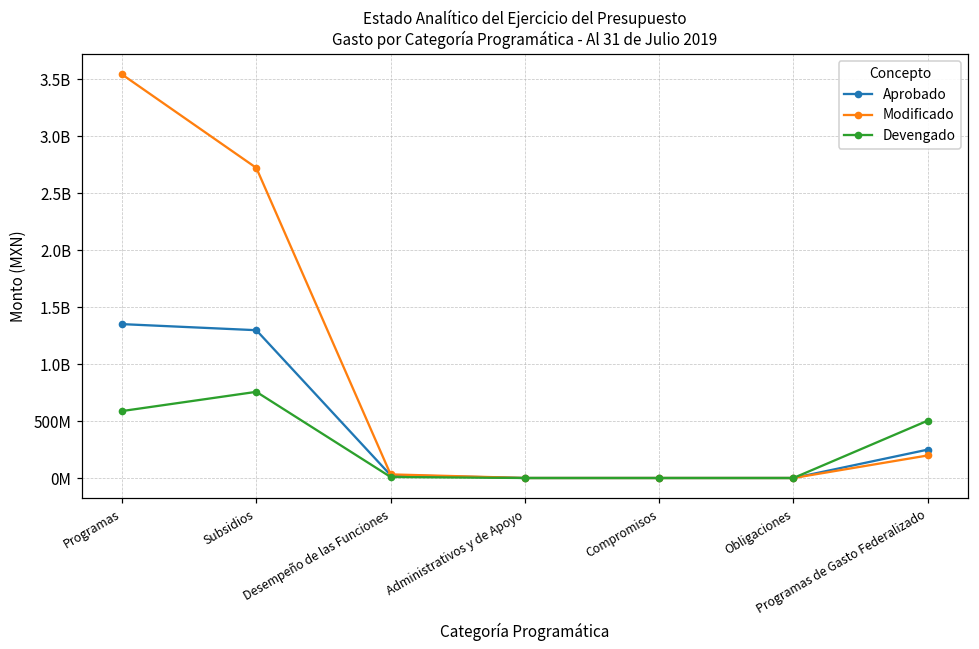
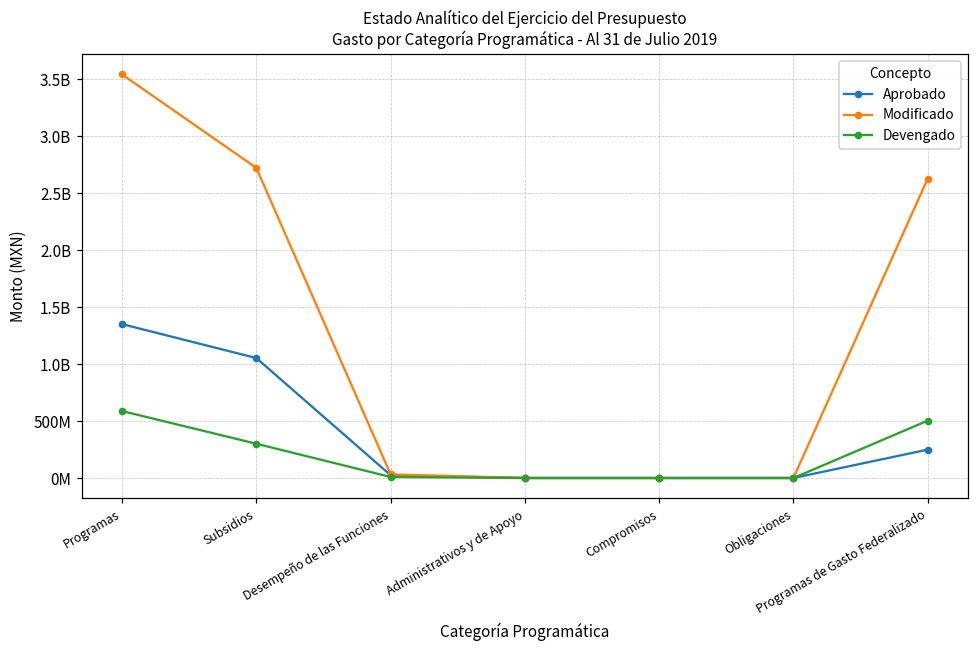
  {
    "Aprobado": {
      "Programas": 1350000000,
-     "Subsidios": 1300000000,
+     "Subsidios": 1050000000,
      "Programas de Gasto Federalizado": 250000000
    },
    "Modificado": {
      "Programas": 3540000000,
      "Subsidios": 2720000000,
-     "Programas de Gasto Federalizado": 200000000
+     "Programas de Gasto Federalizado": 2630000000
    },
    "Devengado": {
      "Programas": 590000000,
-     "Subsidios": 760000000,
+     "Subsidios": 300000000,
      "Programas de Gasto Federalizado": 500000000
    }
  }
